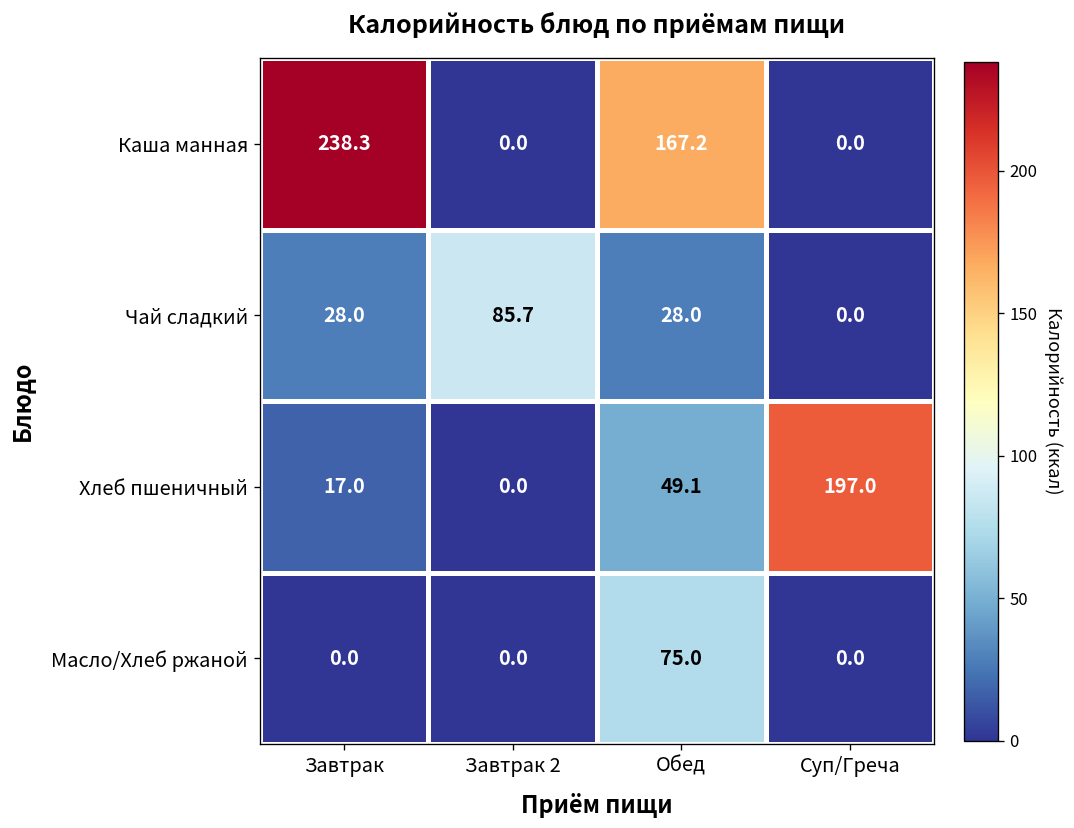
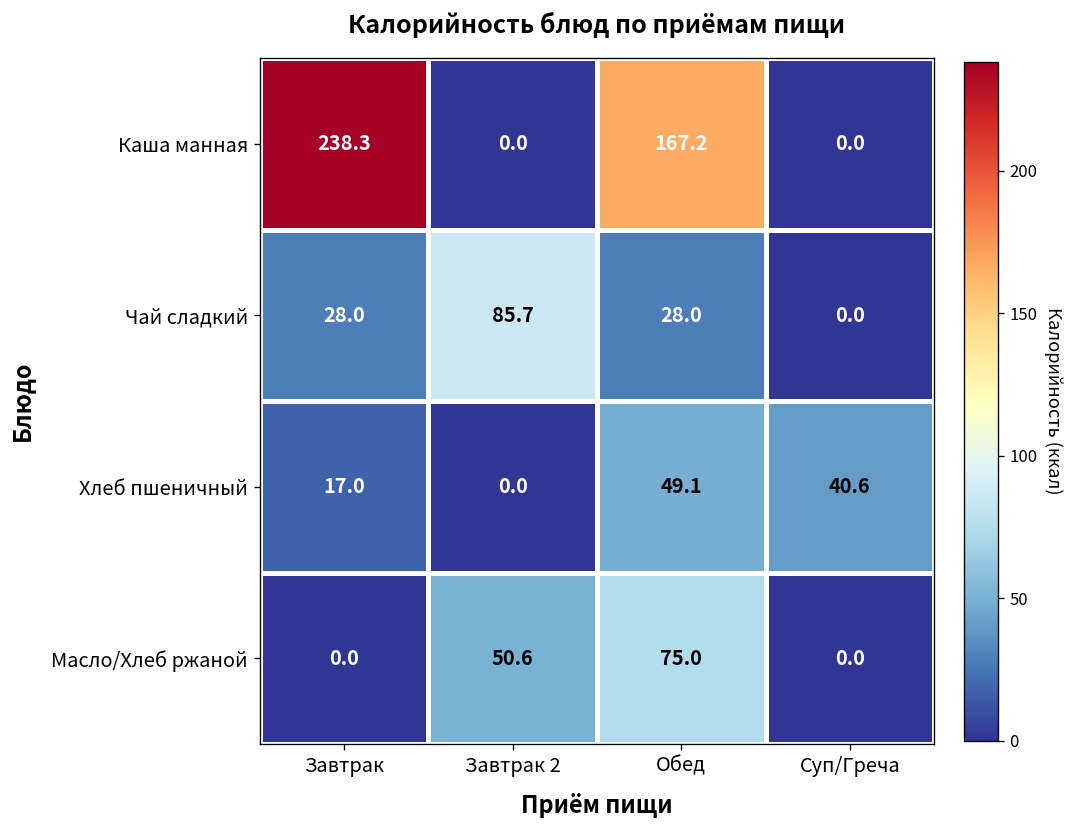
  {
    "Каша манная": {
      "Завтрак": 238.3,
      "Завтрак 2": 0.0,
      "Обед": 167.2,
      "Суп/Греча": 0.0
    },
    "Чай сладкий": {
      "Завтрак": 28.0,
      "Завтрак 2": 85.7,
      "Обед": 28.0,
      "Суп/Греча": 0.0
    },
    "Хлеб пшеничный": {
      "Завтрак": 17.0,
      "Завтрак 2": 0.0,
      "Обед": 49.1,
-     "Суп/Греча": 197.0
+     "Суп/Греча": 40.6
    },
    "Масло/Хлеб ржаной": {
      "Завтрак": 0.0,
-     "Завтрак 2": 0.0,
+     "Завтрак 2": 50.6,
      "Обед": 75.0,
      "Суп/Греча": 0.0
    }
  }
